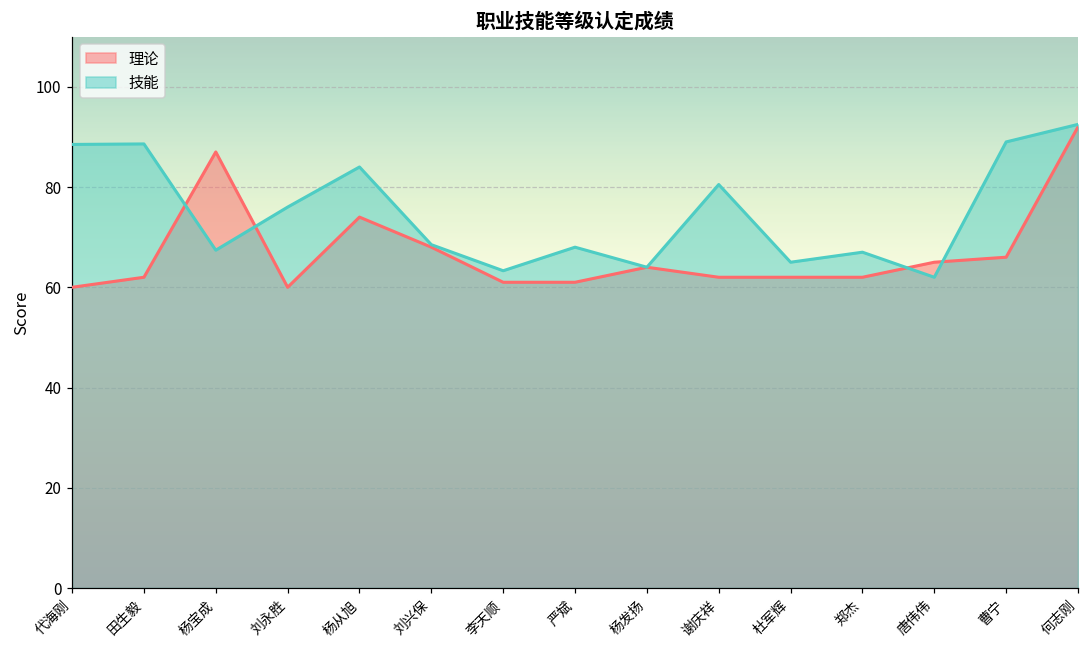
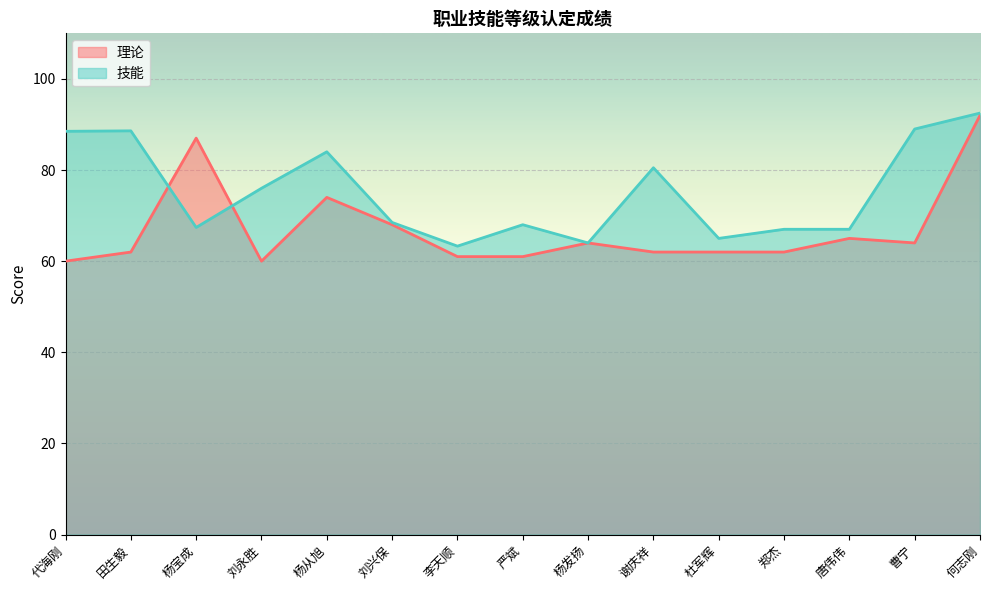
  {
    "理论": {
      "代海刚": 60,
      "田生毅": 62,
      "杨宝成": 87,
      "刘永胜": 60,
      "杨从旭": 74,
      "李天顺": 61,
      "严斌": 61,
      "谢庆祥": 62,
      "杜军辉": 62,
      "郑杰": 62,
      "唐伟伟": 65,
-     "曹宁": 66
+     "曹宁": 64
    },
    "技能": {
      "代海刚": 89,
      "田生毅": 89,
      "杨宝成": 67,
      "刘永胜": 76,
      "杨从旭": 84,
      "李天顺": 63,
      "严斌": 68,
      "谢庆祥": 81,
      "杜军辉": 65,
      "郑杰": 67,
-     "唐伟伟": 62,
+     "唐伟伟": 67,
      "曹宁": 89
    }
  }
